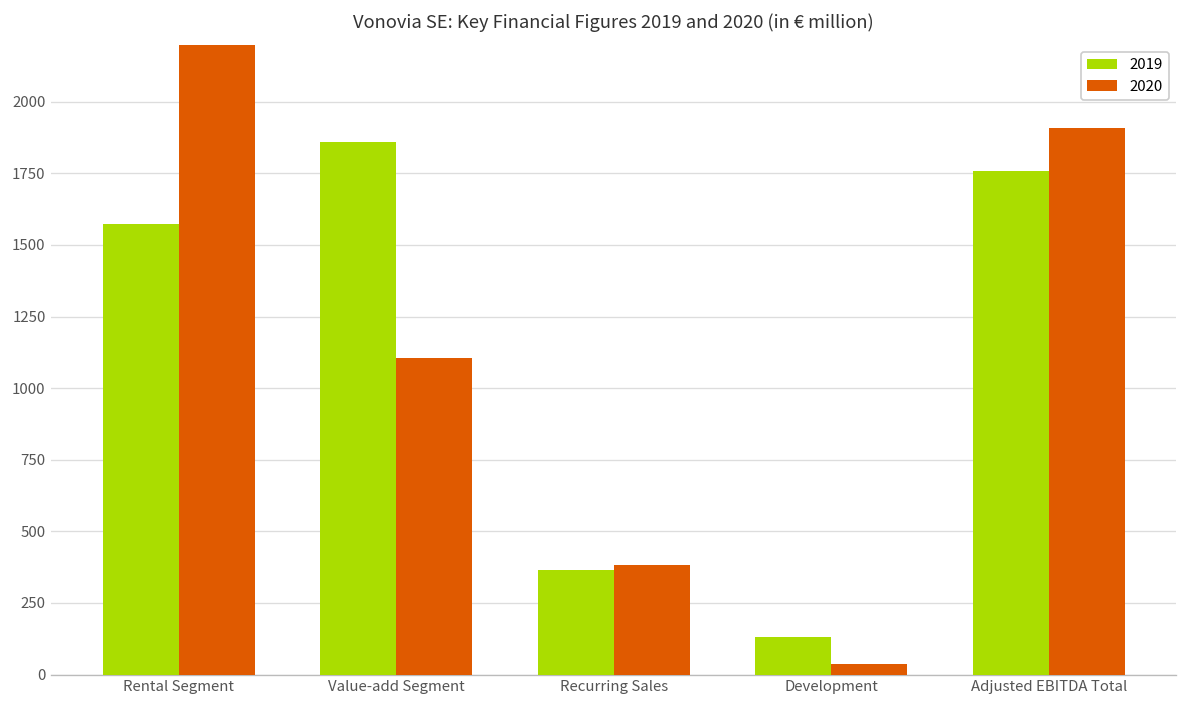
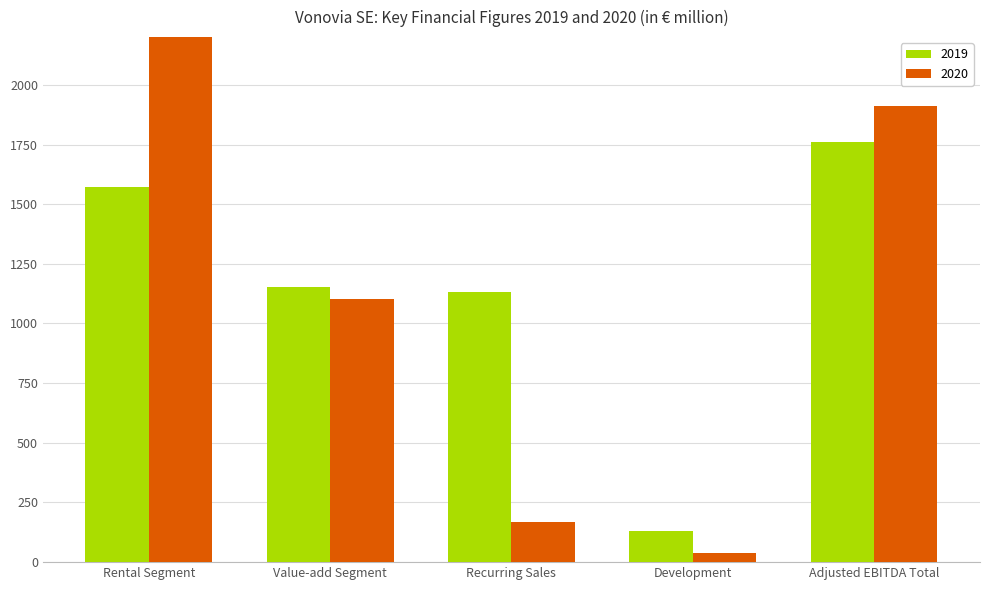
  {
    "2019": {
      "Rental Segment": 1570,
-     "Value-add Segment": 1860,
-     "Recurring Sales": 370,
+     "Value-add Segment": 1150,
+     "Recurring Sales": 1130,
      "Development": 130,
      "Adjusted EBITDA Total": 1760
    },
    "2020": {
      "Value-add Segment": 1100,
-     "Recurring Sales": 380,
+     "Recurring Sales": 170,
      "Development": 40,
      "Adjusted EBITDA Total": 1910
    }
  }
